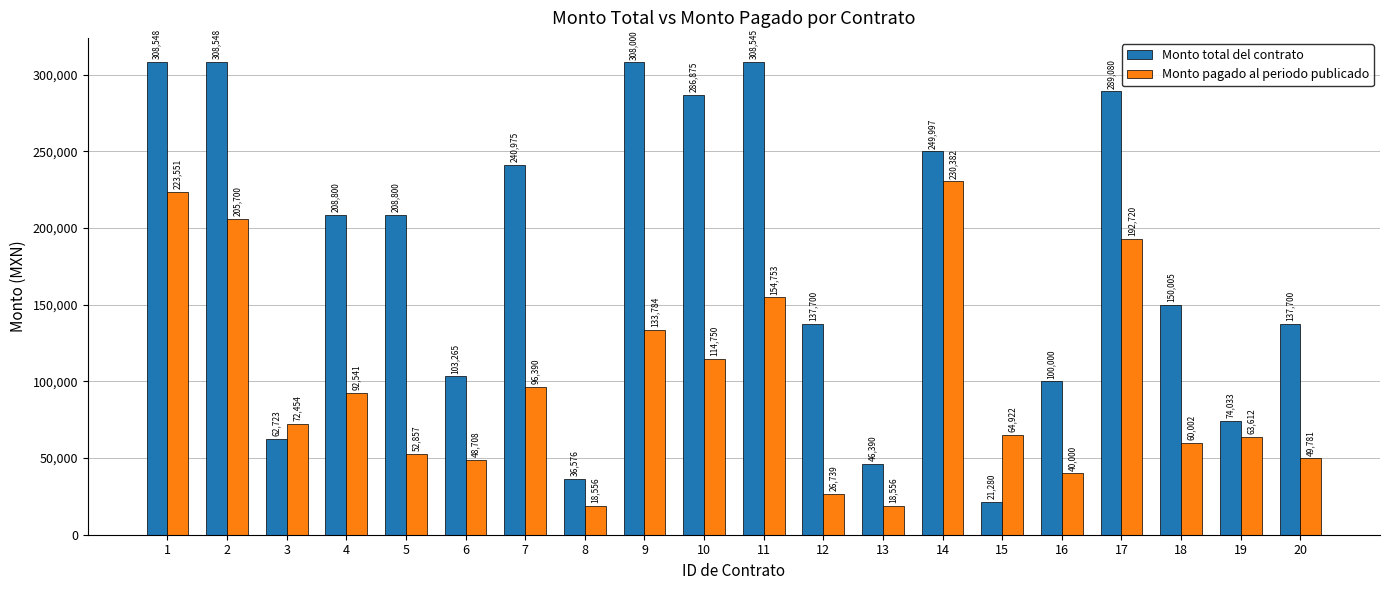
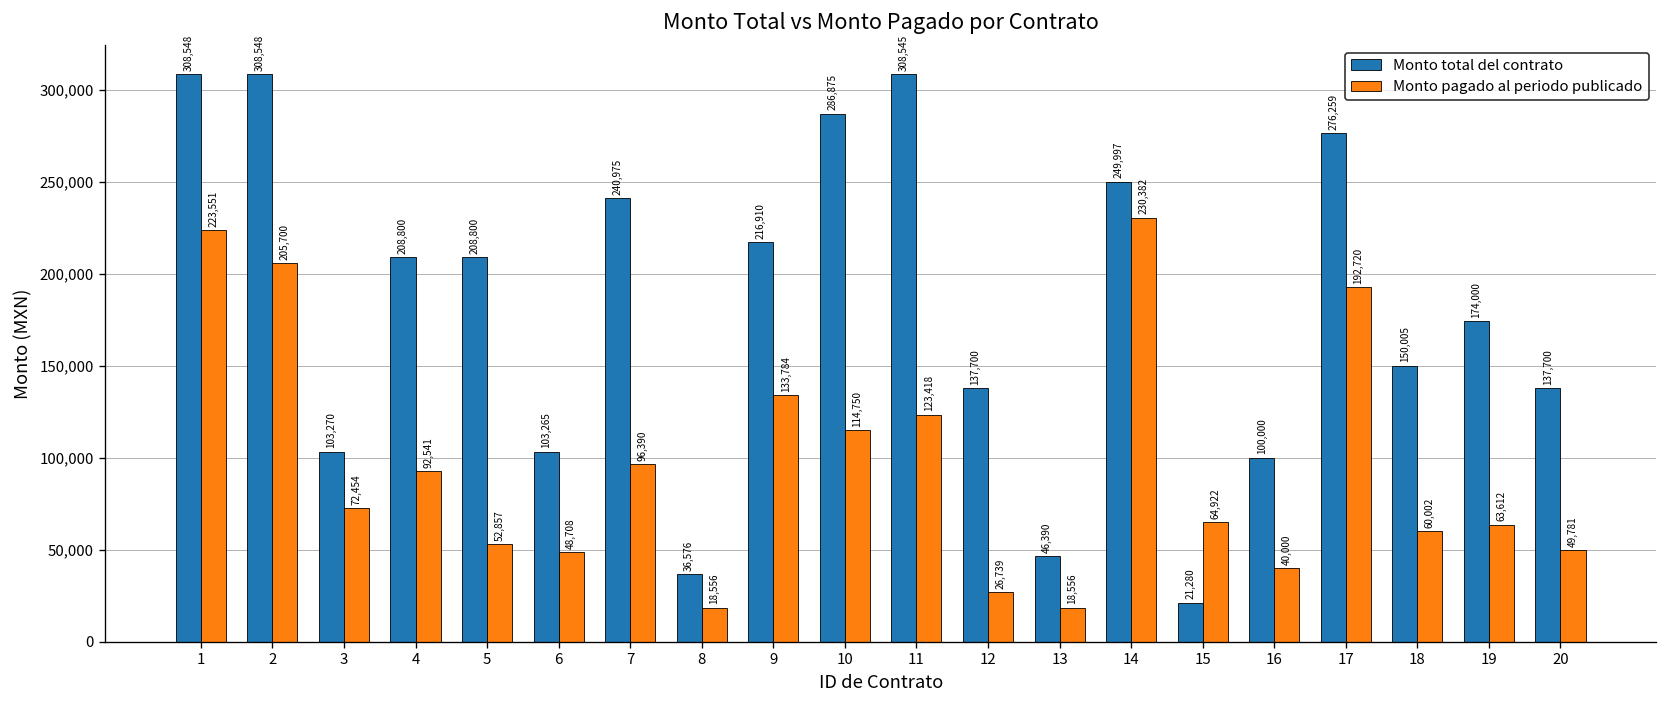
  {
    "Monto total del contrato": {
      "1": "308,548",
      "2": "308,548",
-     "3": "62,723",
+     "3": "103,270",
      "4": "208,800",
      "5": "208,800",
      "6": "103,265",
      "7": "240,975",
      "8": "36,576",
-     "9": "308,000",
+     "9": "216,910",
      "10": "286,875",
      "11": "308,545",
      "12": "137,700",
      "13": "46,390",
      "14": "249,997",
      "15": "21,280",
      "16": "100,000",
-     "17": "289,080",
+     "17": "276,259",
      "18": "150,005",
-     "19": "74,033",
+     "19": "174,000",
      "20": "137,700"
    },
    "Monto pagado al periodo publicado": {
      "1": "223,551",
      "2": "205,700",
      "3": "72,454",
      "4": "92,541",
      "5": "52,857",
      "6": "48,708",
      "7": "96,390",
      "8": "18,556",
      "9": "133,784",
      "10": "114,750",
-     "11": "154,753",
+     "11": "123,418",
      "12": "26,739",
      "13": "18,556",
      "14": "230,382",
      "15": "64,922",
      "16": "40,000",
      "17": "192,720",
      "18": "60,002",
      "19": "63,612",
      "20": "49,781"
    }
  }
